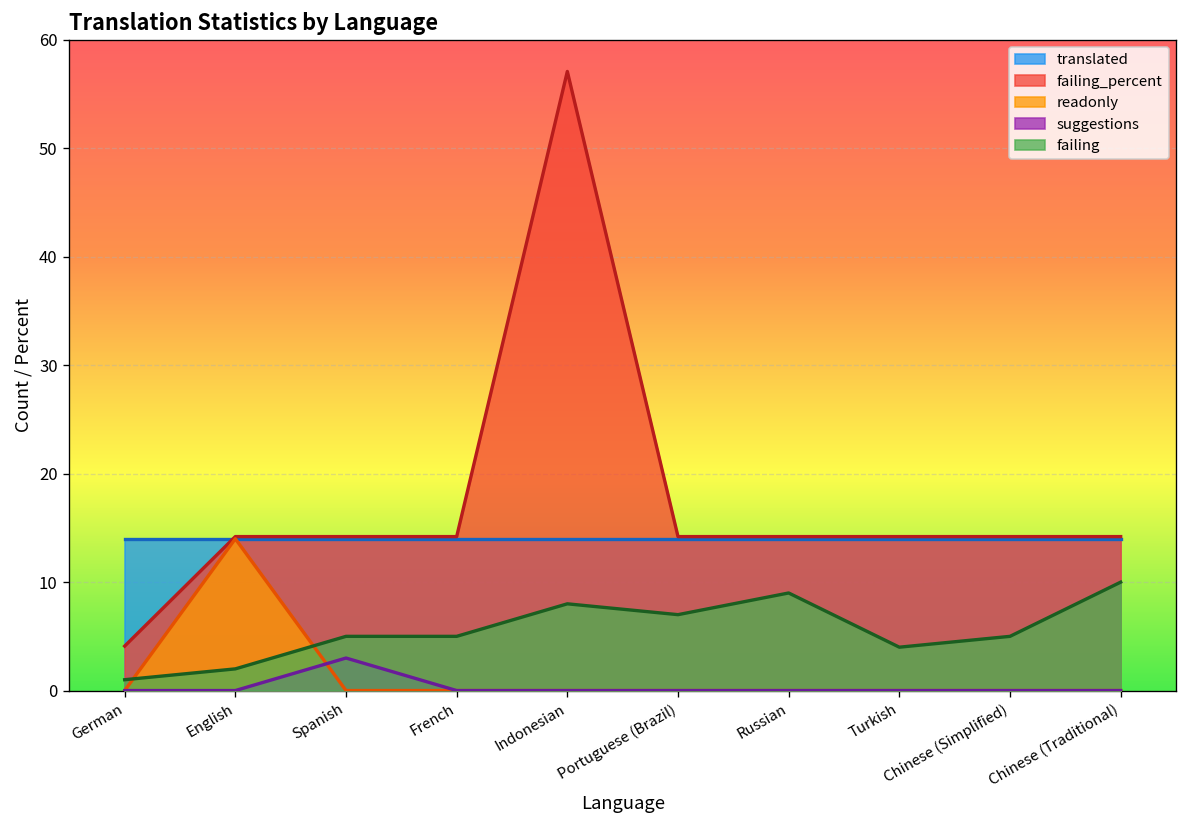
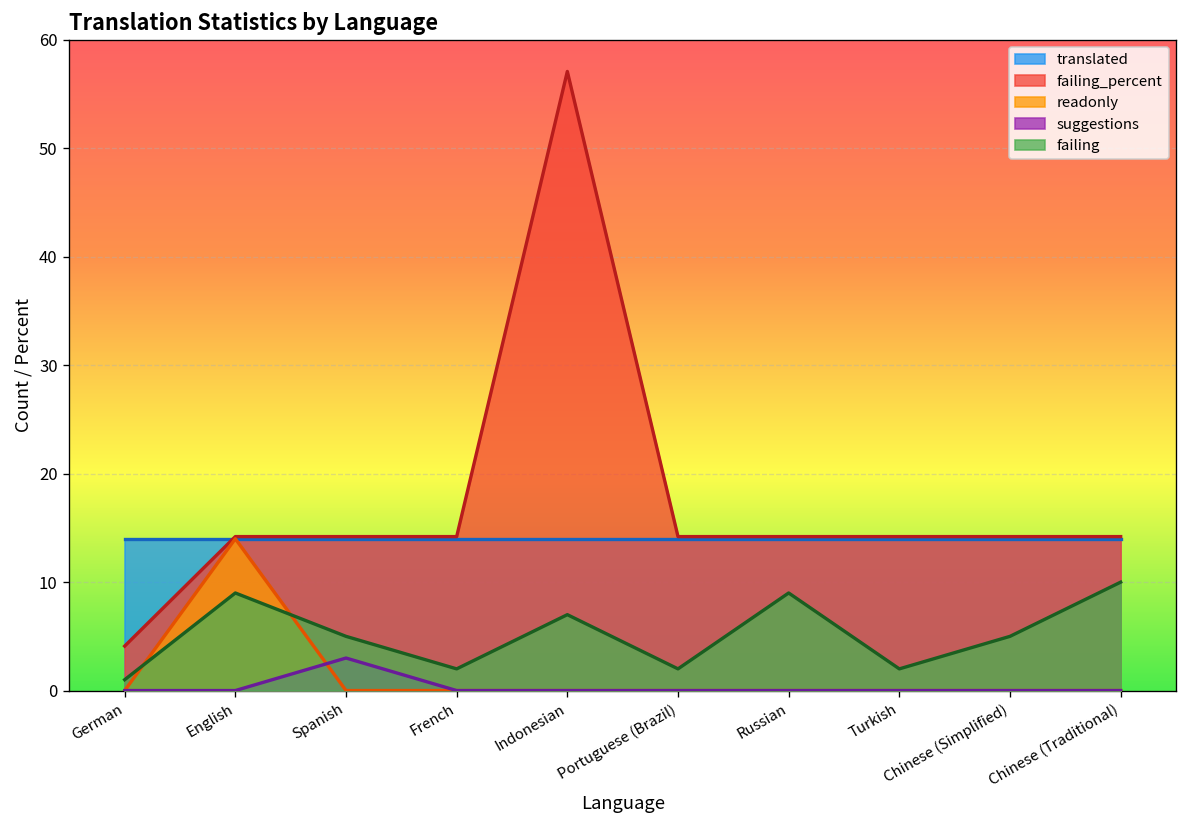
  {
    "translated": {
      "German": 14,
      "Indonesian": 14
    },
    "failing_percent": {
      "German": 4,
      "Indonesian": 57
    },
    "readonly": {
      "Spanish": 0
    },
    "suggestions": {
      "English": 0,
      "Spanish": 3
    },
    "failing": {
      "German": 1,
-     "English": 2,
+     "English": 9,
      "Spanish": 5,
-     "French": 5,
-     "Indonesian": 8,
-     "Portuguese (Brazil)": 7,
+     "French": 2,
+     "Indonesian": 7,
+     "Portuguese (Brazil)": 2,
      "Russian": 9,
-     "Turkish": 4,
+     "Turkish": 2,
      "Chinese (Simplified)": 5,
      "Chinese (Traditional)": 10
    }
  }
